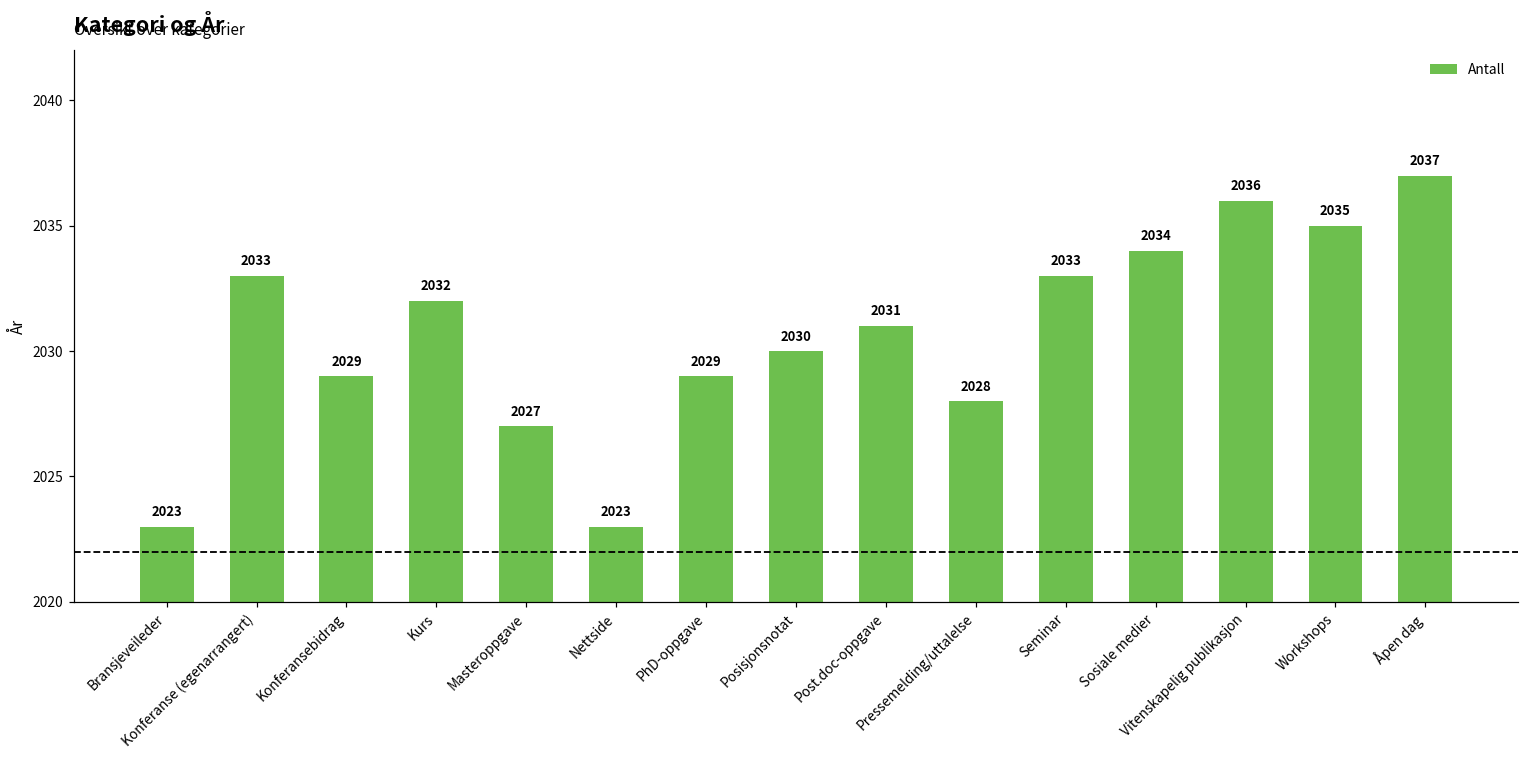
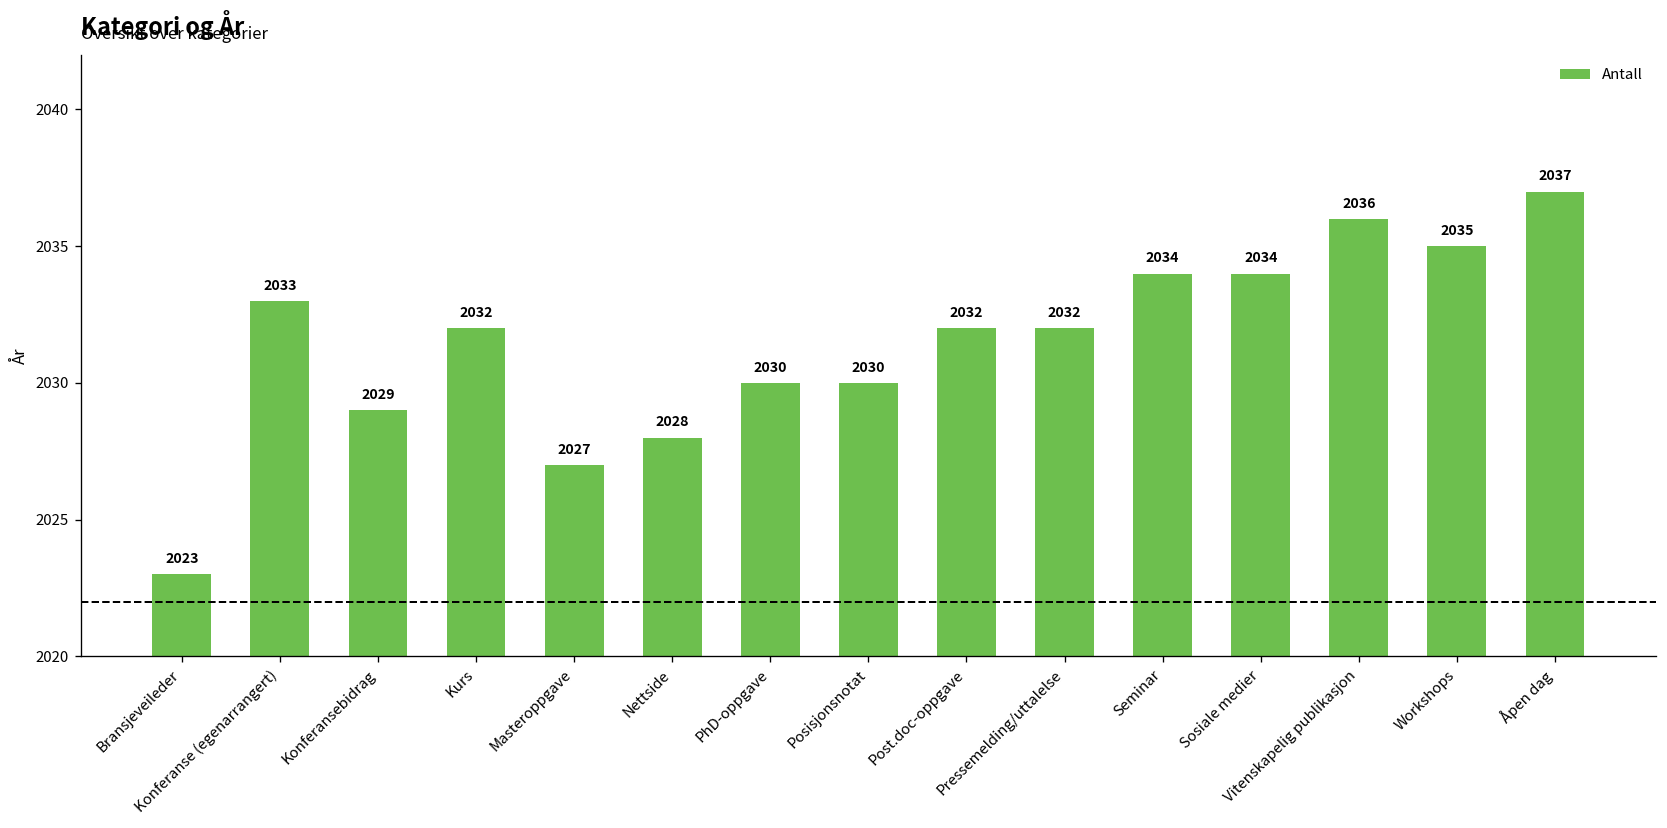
  {
    "Bransjeveileder": 2023,
    "Konferanse (egenarrangert)": 2033,
    "Konferansebidrag": 2029,
    "Kurs": 2032,
    "Masteroppgave": 2027,
-   "Nettside": 2023,
-   "PhD-oppgave": 2029,
+   "Nettside": 2028,
+   "PhD-oppgave": 2030,
    "Posisjonsnotat": 2030,
-   "Post.doc-oppgave": 2031,
-   "Pressemelding/uttalelse": 2028,
-   "Seminar": 2033,
+   "Post.doc-oppgave": 2032,
+   "Pressemelding/uttalelse": 2032,
+   "Seminar": 2034,
    "Sosiale medier": 2034,
    "Vitenskapelig publikasjon": 2036,
    "Workshops": 2035,
    "Åpen dag": 2037
  }
